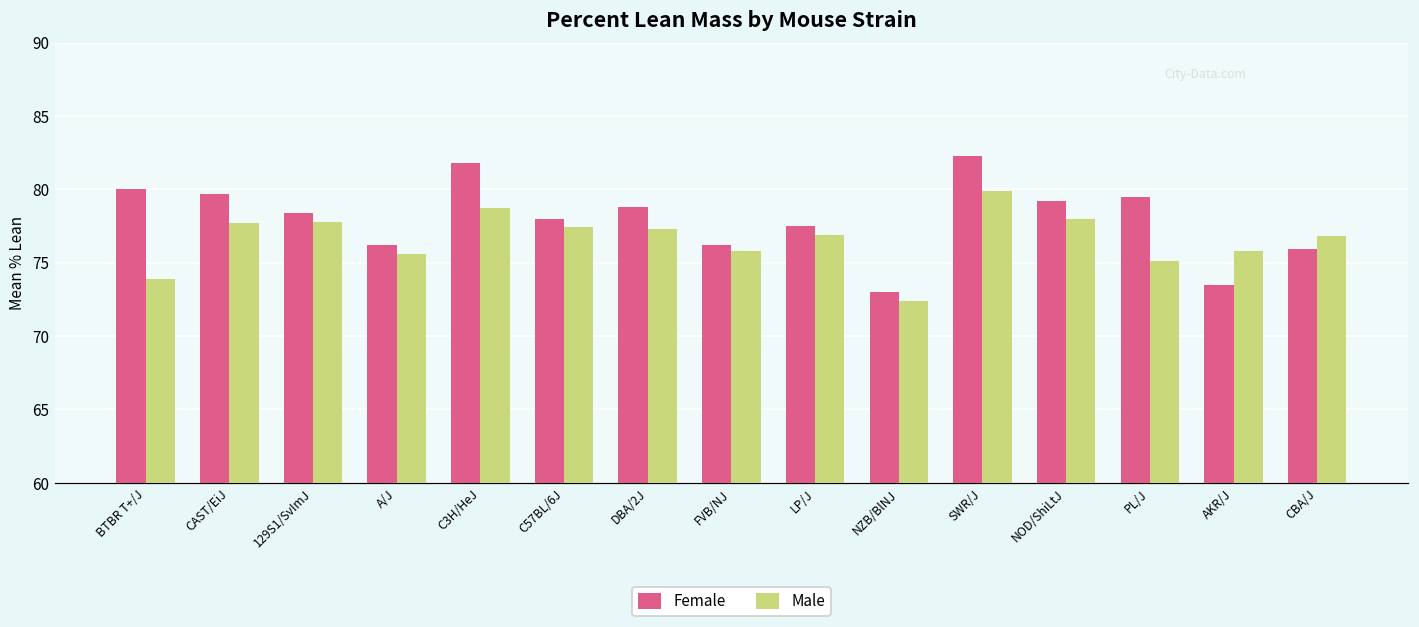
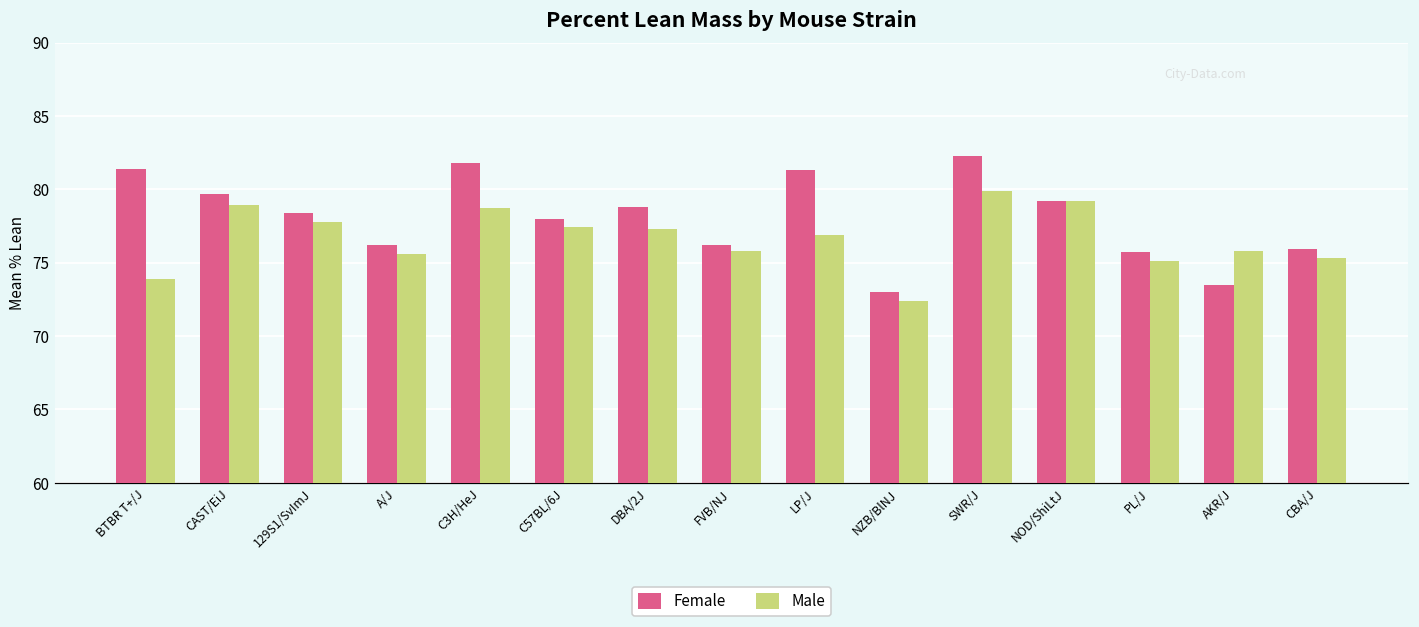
  {
    "Female": {
-     "BTBR T+/J": 80.0,
+     "BTBR T+/J": 81.4,
      "CAST/EiJ": 79.7,
      "129S1/SvImJ": 78.4,
      "A/J": 76.2,
      "C3H/HeJ": 81.8,
      "C57BL/6J": 78.0,
      "DBA/2J": 78.8,
      "FVB/NJ": 76.2,
-     "LP/J": 77.5,
+     "LP/J": 81.3,
      "NZB/BlNJ": 73.0,
      "SWR/J": 82.3,
      "NOD/ShiLtJ": 79.2,
-     "PL/J": 79.5,
+     "PL/J": 75.7,
      "AKR/J": 73.5,
      "CBA/J": 75.9
    },
    "Male": {
      "BTBR T+/J": 73.9,
-     "CAST/EiJ": 77.7,
+     "CAST/EiJ": 78.9,
      "129S1/SvImJ": 77.8,
      "A/J": 75.6,
      "C3H/HeJ": 78.7,
      "C57BL/6J": 77.4,
      "DBA/2J": 77.3,
      "FVB/NJ": 75.8,
      "LP/J": 76.9,
      "NZB/BlNJ": 72.4,
      "SWR/J": 79.9,
-     "NOD/ShiLtJ": 78.0,
+     "NOD/ShiLtJ": 79.2,
      "PL/J": 75.1,
      "AKR/J": 75.8,
-     "CBA/J": 76.8
+     "CBA/J": 75.3
    }
  }
